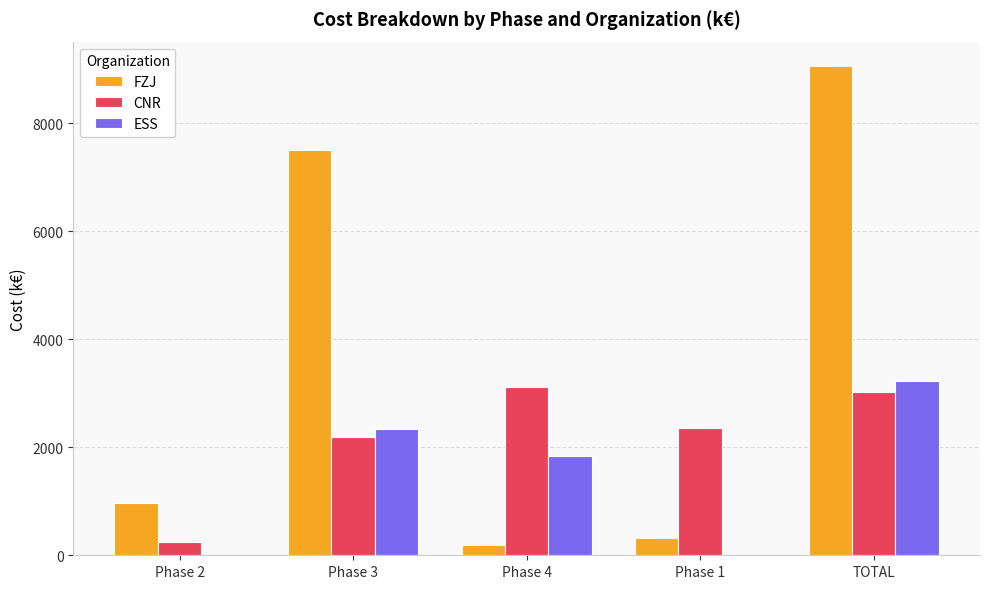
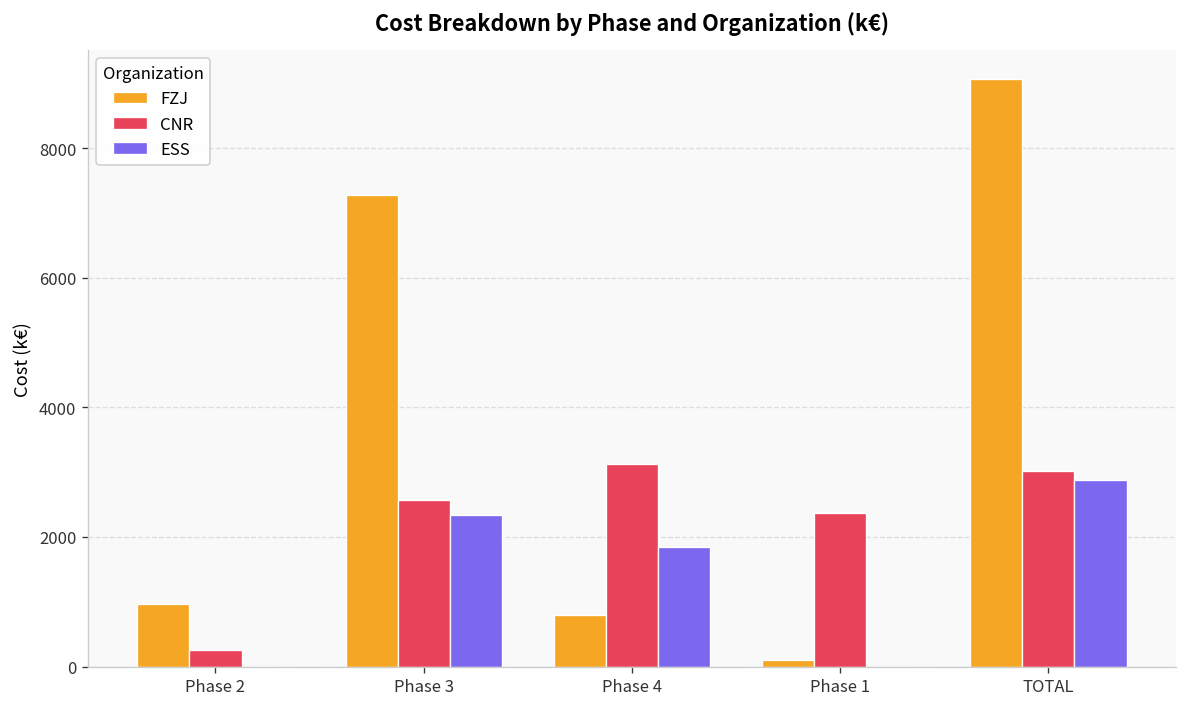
  {
    "FZJ": {
      "Phase 2": 1000,
-     "Phase 3": 7500,
-     "Phase 4": 200,
-     "Phase 1": 300,
+     "Phase 3": 7300,
+     "Phase 4": 800,
+     "Phase 1": 100,
      "TOTAL": 9100
    },
    "CNR": {
      "Phase 2": 300,
-     "Phase 3": 2200,
+     "Phase 3": 2600,
      "Phase 4": 3100,
      "Phase 1": 2400,
      "TOTAL": 3000
    },
    "ESS": {
      "Phase 2": 0,
      "Phase 3": 2300,
      "Phase 4": 1800,
      "Phase 1": 0,
-     "TOTAL": 3200
+     "TOTAL": 2900
    }
  }
